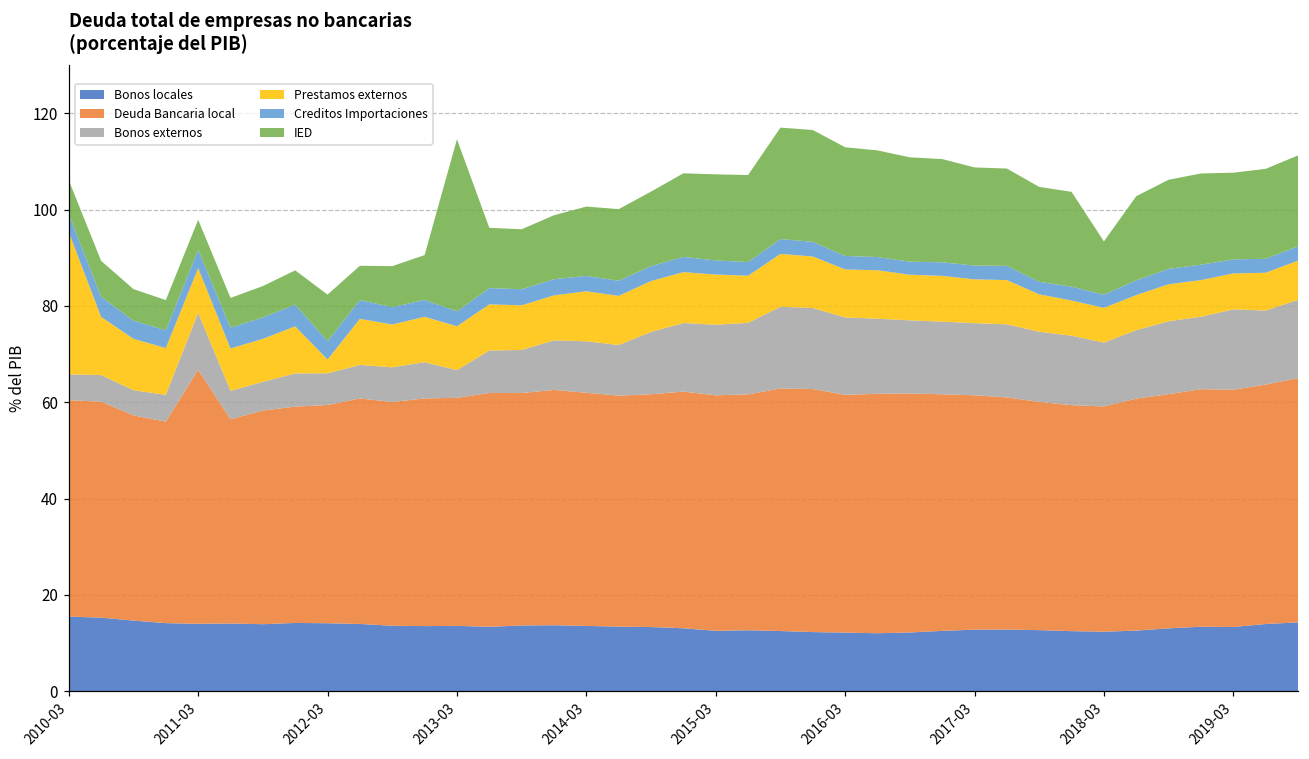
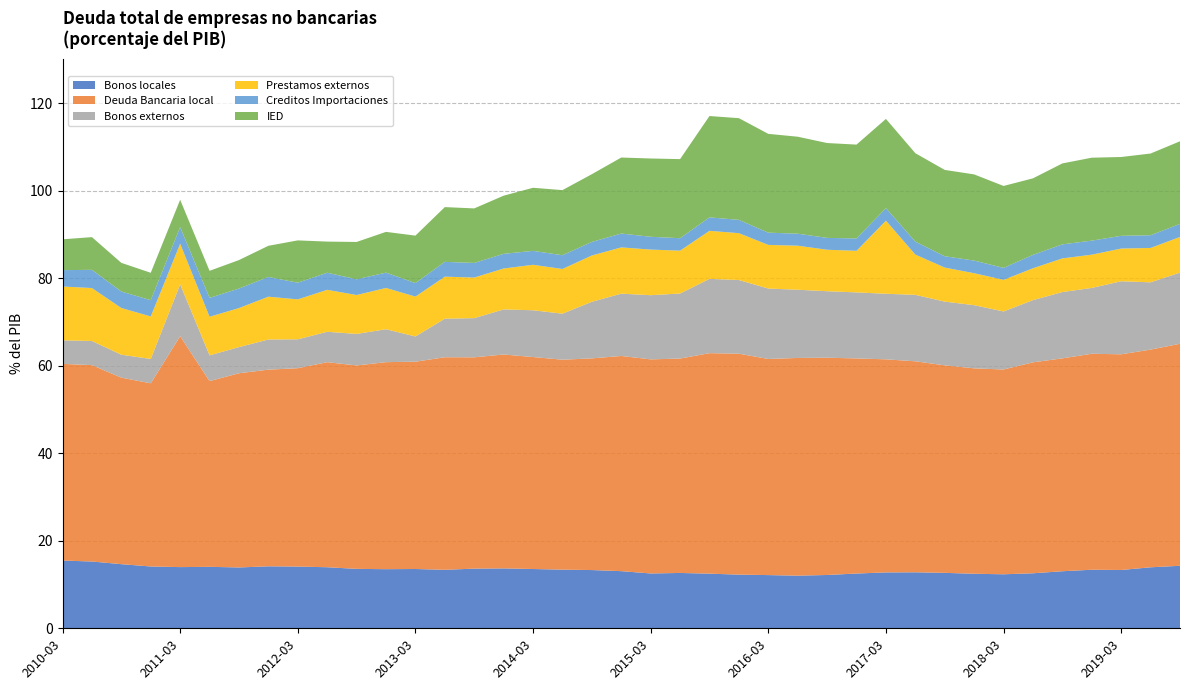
  {
    "Deuda Bancaria local": {
      "2010-03": 45,
      "2011-03": 53,
      "2012-03": 45,
      "2013-03": 47,
      "2014-03": 48,
      "2015-03": 49,
      "2016-03": 49,
      "2017-03": 49,
      "2018-03": 47,
      "2019-03": 49
    },
    "Bonos externos": {
      "2010-03": 5,
      "2011-03": 12,
      "2012-03": 7,
      "2013-03": 6,
      "2014-03": 11,
      "2015-03": 15,
      "2016-03": 16,
      "2017-03": 15,
      "2018-03": 13,
      "2019-03": 17
    },
    "Prestamos externos": {
-     "2010-03": 30,
+     "2010-03": 12,
      "2011-03": 9,
-     "2012-03": 3,
+     "2012-03": 9,
      "2013-03": 9,
      "2014-03": 10,
      "2015-03": 10,
      "2016-03": 10,
-     "2017-03": 9,
+     "2017-03": 17,
      "2018-03": 7,
      "2019-03": 7
    },
    "IED": {
      "2010-03": 7,
      "2011-03": 6,
      "2012-03": 10,
-     "2013-03": 36,
+     "2013-03": 11,
      "2014-03": 14,
      "2015-03": 18,
      "2016-03": 23,
      "2017-03": 20,
-     "2018-03": 11,
+     "2018-03": 19,
      "2019-03": 18
    }
  }
